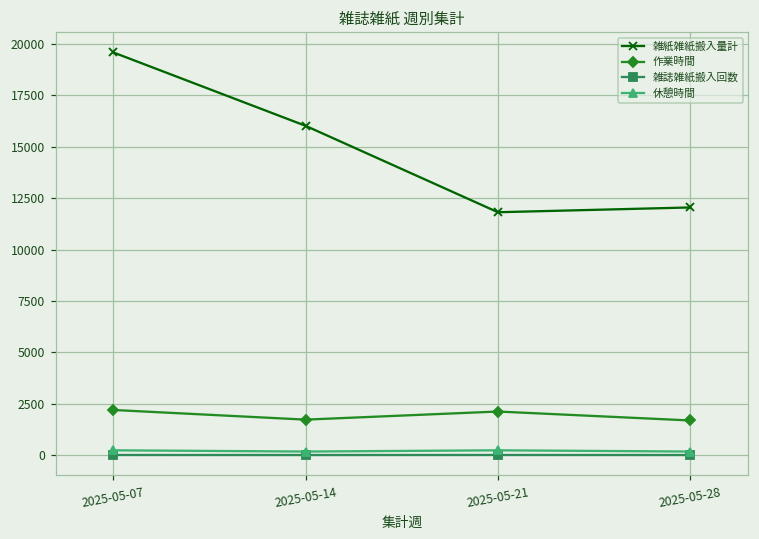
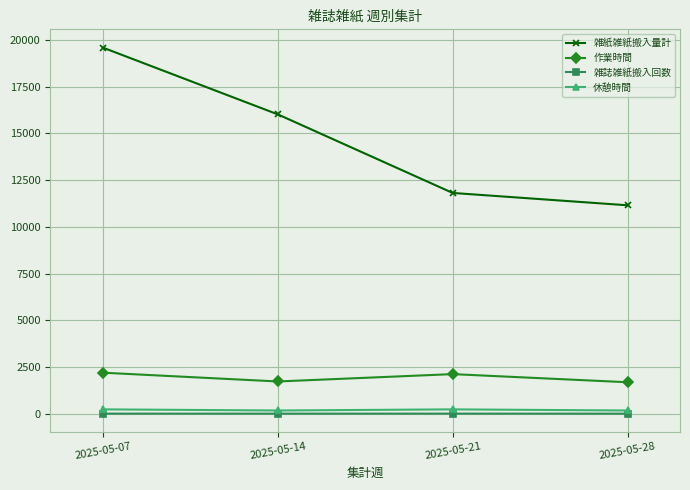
  {
    "雑紙雑紙搬入量計": {
      "2025-05-07": 19600,
      "2025-05-14": 16000,
      "2025-05-21": 11800,
-     "2025-05-28": 12100
+     "2025-05-28": 11200
    }
  }
